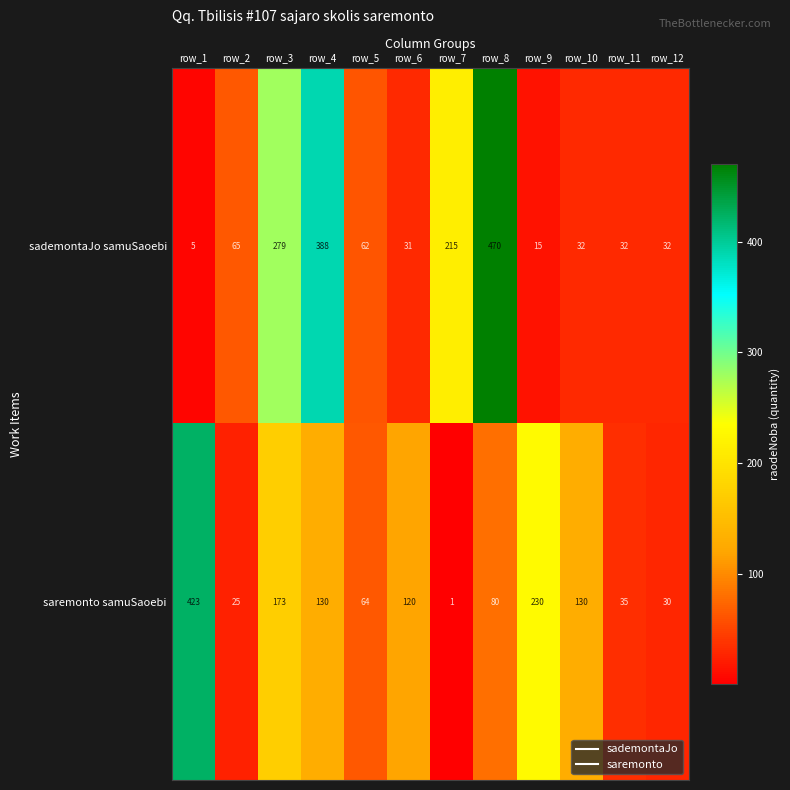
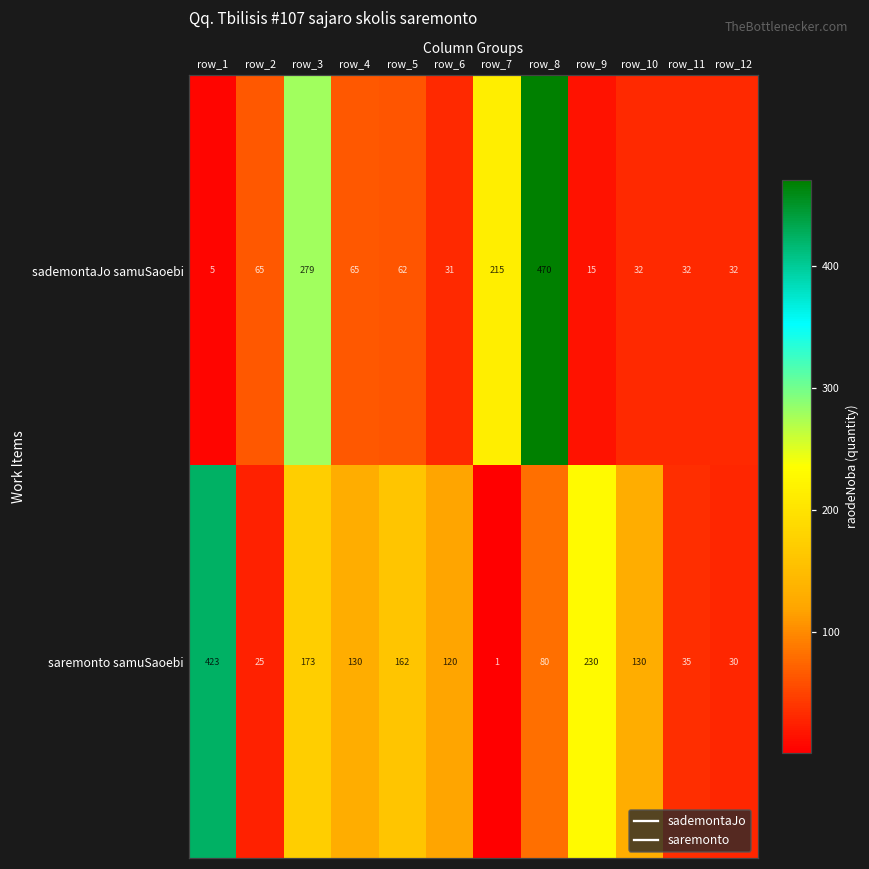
  {
    "sademontaJo samuSaoebi": {
      "row_1": 5,
      "row_2": 65,
      "row_3": 279,
-     "row_4": 388,
+     "row_4": 65,
      "row_5": 62,
      "row_6": 31,
      "row_7": 215,
      "row_8": 470,
      "row_9": 15,
      "row_10": 32,
      "row_11": 32,
      "row_12": 32
    },
    "saremonto samuSaoebi": {
      "row_1": 423,
      "row_2": 25,
      "row_3": 173,
      "row_4": 130,
-     "row_5": 64,
+     "row_5": 162,
      "row_6": 120,
      "row_7": 1,
      "row_8": 80,
      "row_9": 230,
      "row_10": 130,
      "row_11": 35,
      "row_12": 30
    }
  }
